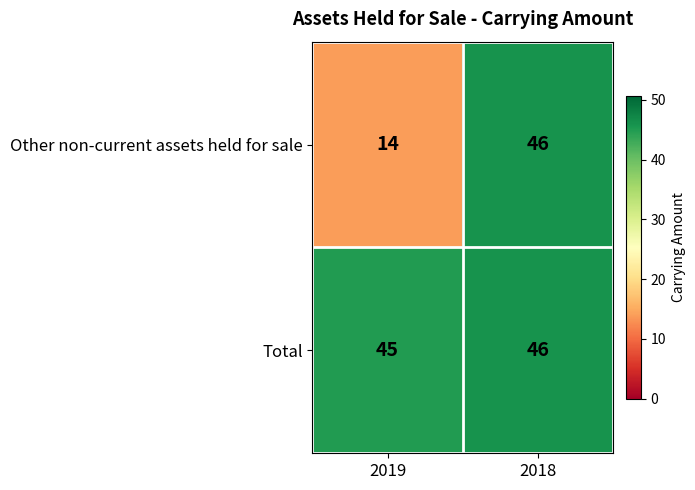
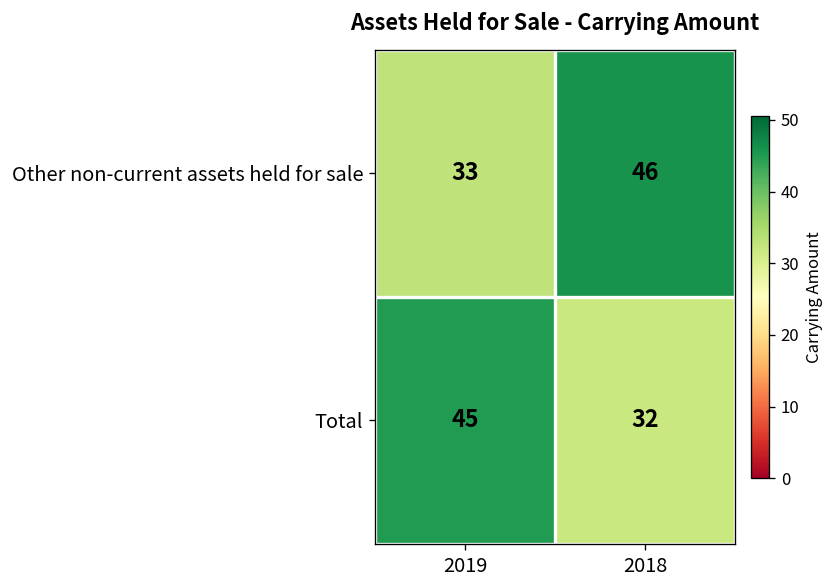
  {
    "Other non-current assets held for sale": {
-     "2019": 14,
+     "2019": 33,
      "2018": 46
    },
    "Total": {
      "2019": 45,
-     "2018": 46
+     "2018": 32
    }
  }
